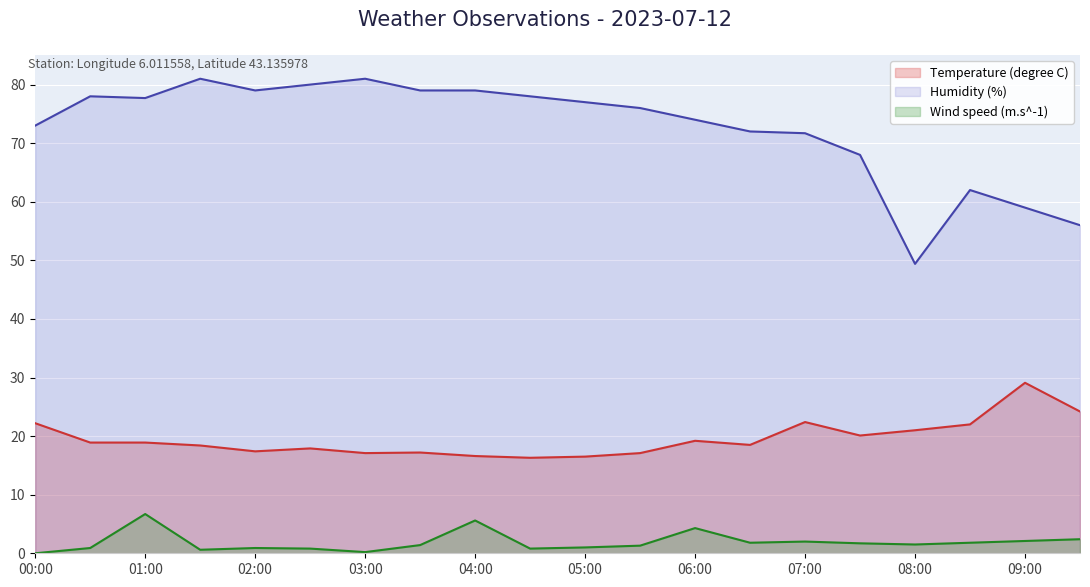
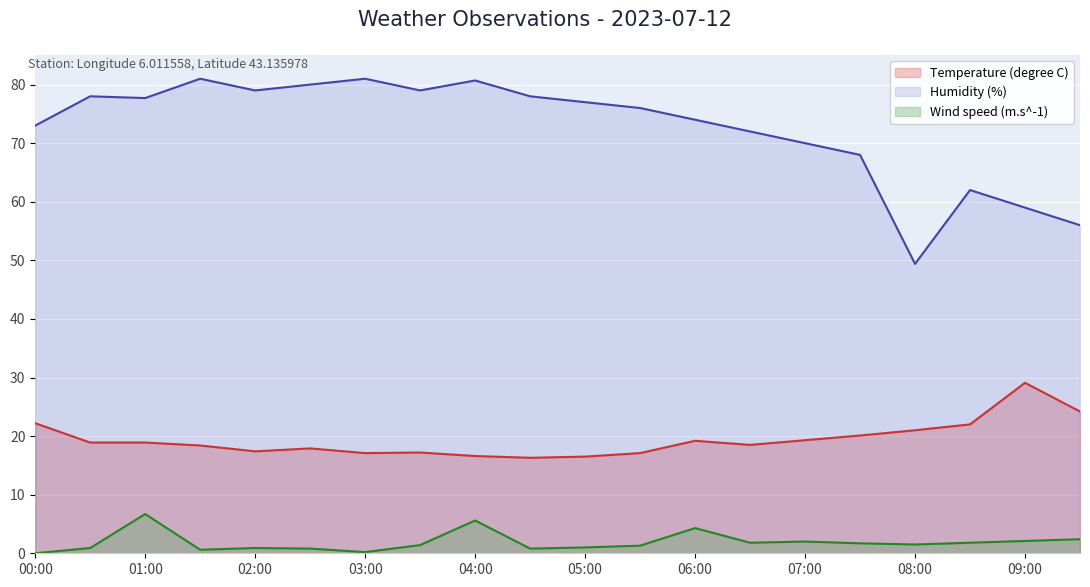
  {
    "Temperature (degree C)": {
      "00:00": 22,
      "01:00": 19,
      "02:00": 17,
      "03:00": 17,
      "04:00": 17,
      "05:00": 17,
      "06:00": 19,
-     "07:00": 22,
+     "07:00": 19,
      "08:00": 21,
      "09:00": 29
    },
    "Humidity (%)": {
      "00:00": 73,
      "01:00": 78,
      "02:00": 79,
      "03:00": 81,
-     "04:00": 79,
+     "04:00": 81,
      "05:00": 77,
      "06:00": 74,
-     "07:00": 72,
+     "07:00": 70,
      "08:00": 49,
      "09:00": 59
    },
    "Wind speed (m.s^-1)": {
      "00:00": 0,
      "01:00": 7,
      "02:00": 1,
      "03:00": 0,
      "04:00": 6,
      "05:00": 1,
      "06:00": 4,
      "07:00": 2,
      "08:00": 2,
      "09:00": 2
    }
  }
